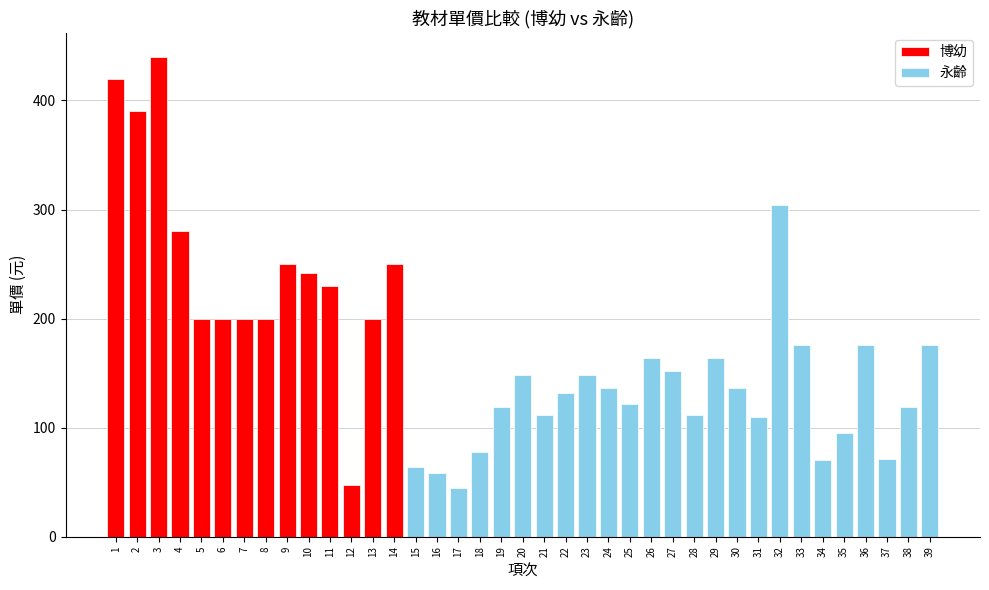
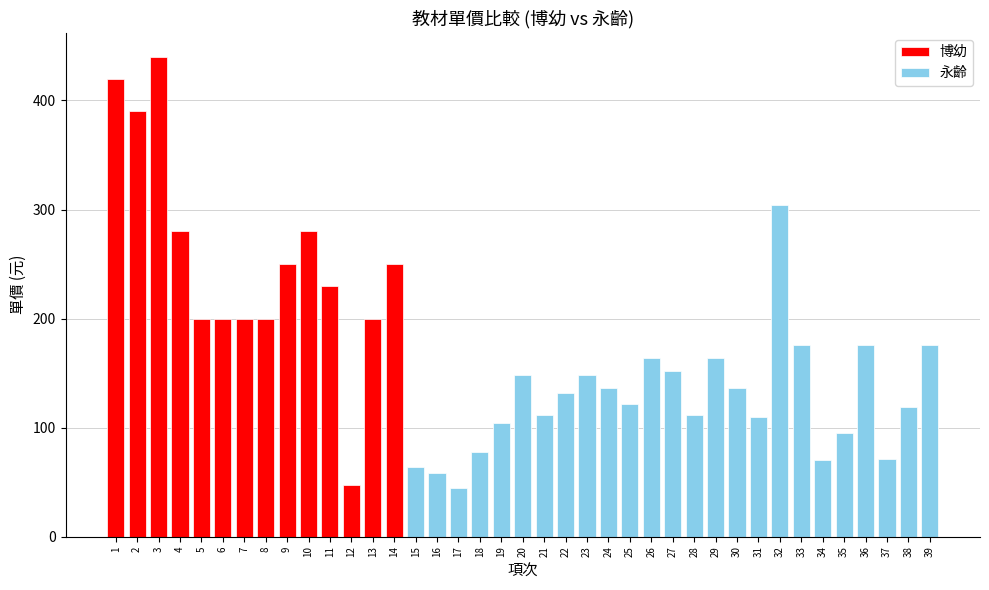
  {
    "1": 420,
    "2": 390,
    "3": 440,
    "4": 280,
    "5": 200,
    "6": 200,
    "7": 200,
    "8": 200,
    "9": 250,
-   "10": 242,
+   "10": 280,
    "11": 230,
    "12": 47,
    "13": 200,
    "14": 250,
    "15": 64,
    "16": 58,
    "17": 45,
    "18": 78,
-   "19": 119,
+   "19": 104,
    "20": 148,
    "21": 112,
    "22": 132,
    "23": 148,
    "24": 136,
    "25": 122,
    "26": 164,
    "27": 152,
    "28": 112,
    "29": 164,
    "30": 136,
    "31": 110,
    "32": 304,
    "33": 176,
    "34": 70,
    "35": 95,
    "36": 176,
    "37": 71,
    "38": 119,
    "39": 176
  }
